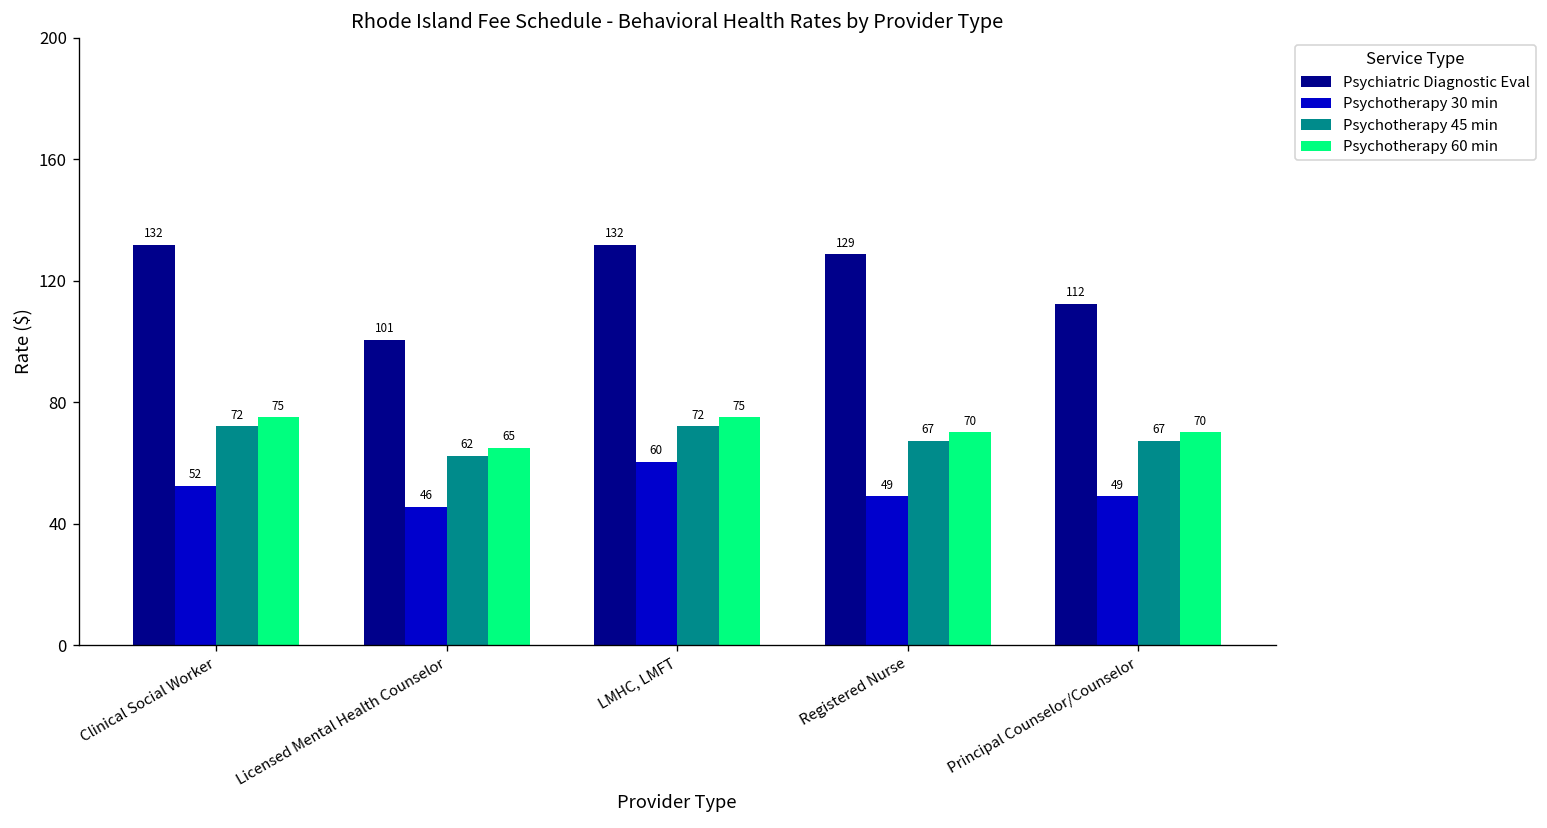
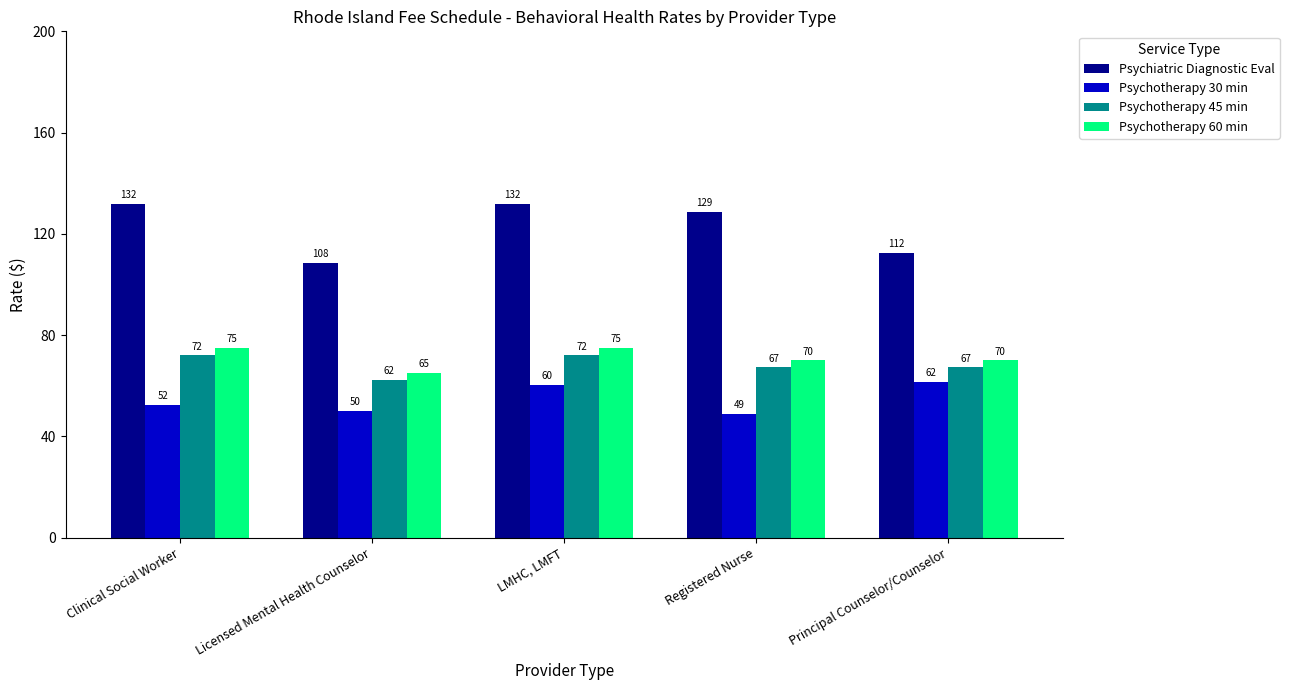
  {
    "Psychiatric Diagnostic Eval": {
      "Clinical Social Worker": 132,
-     "Licensed Mental Health Counselor": 101,
+     "Licensed Mental Health Counselor": 108,
      "LMHC, LMFT": 132,
      "Registered Nurse": 129,
      "Principal Counselor/Counselor": 112
    },
    "Psychotherapy 30 min": {
      "Clinical Social Worker": 52,
-     "Licensed Mental Health Counselor": 46,
+     "Licensed Mental Health Counselor": 50,
      "LMHC, LMFT": 60,
      "Registered Nurse": 49,
-     "Principal Counselor/Counselor": 49
+     "Principal Counselor/Counselor": 62
    },
    "Psychotherapy 45 min": {
      "Clinical Social Worker": 72,
      "Licensed Mental Health Counselor": 62,
      "LMHC, LMFT": 72,
      "Registered Nurse": 67,
      "Principal Counselor/Counselor": 67
    },
    "Psychotherapy 60 min": {
      "Clinical Social Worker": 75,
      "Licensed Mental Health Counselor": 65,
      "LMHC, LMFT": 75,
      "Registered Nurse": 70,
      "Principal Counselor/Counselor": 70
    }
  }
